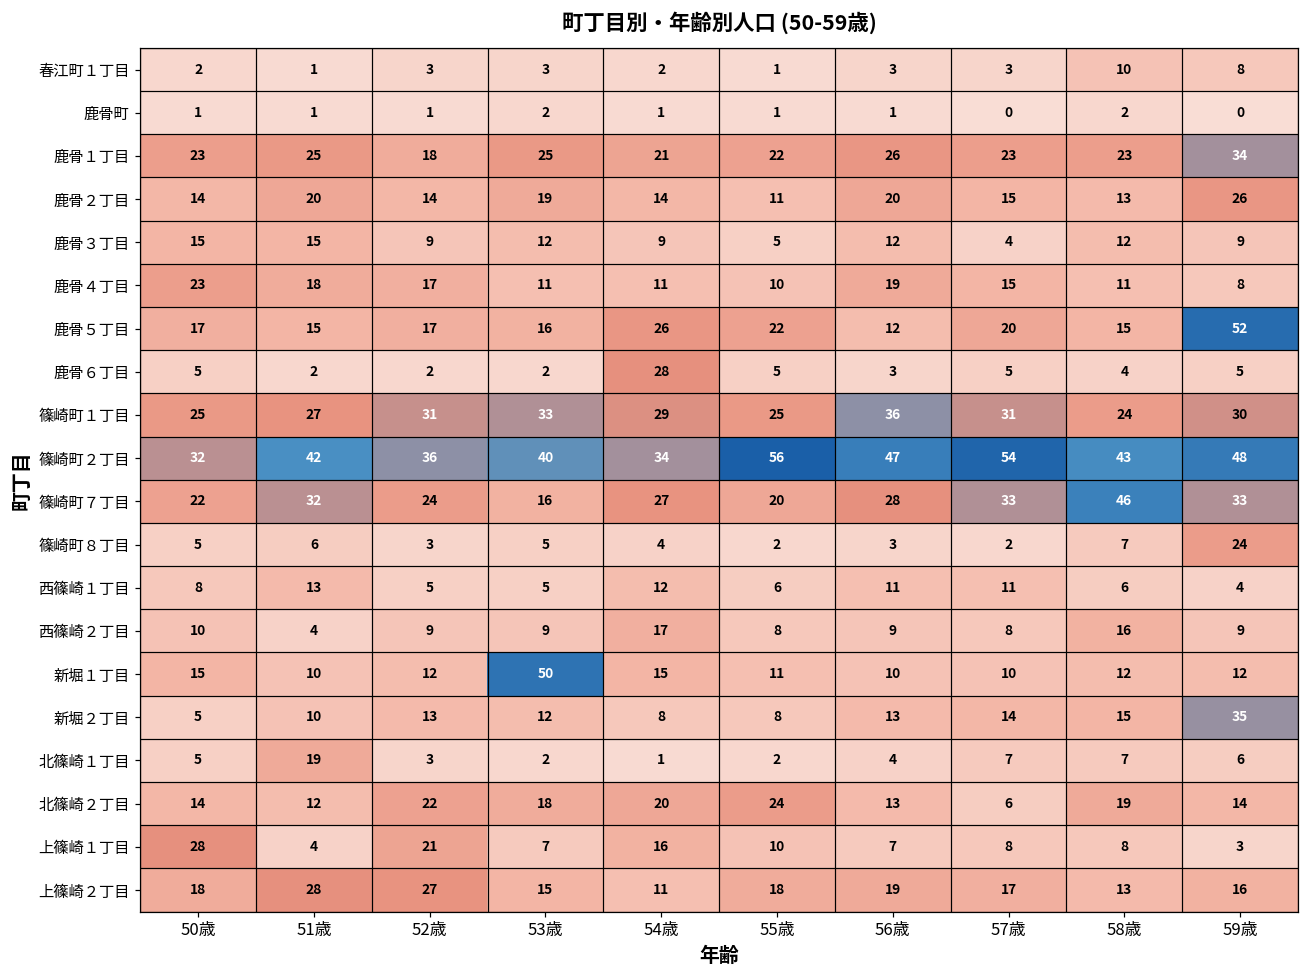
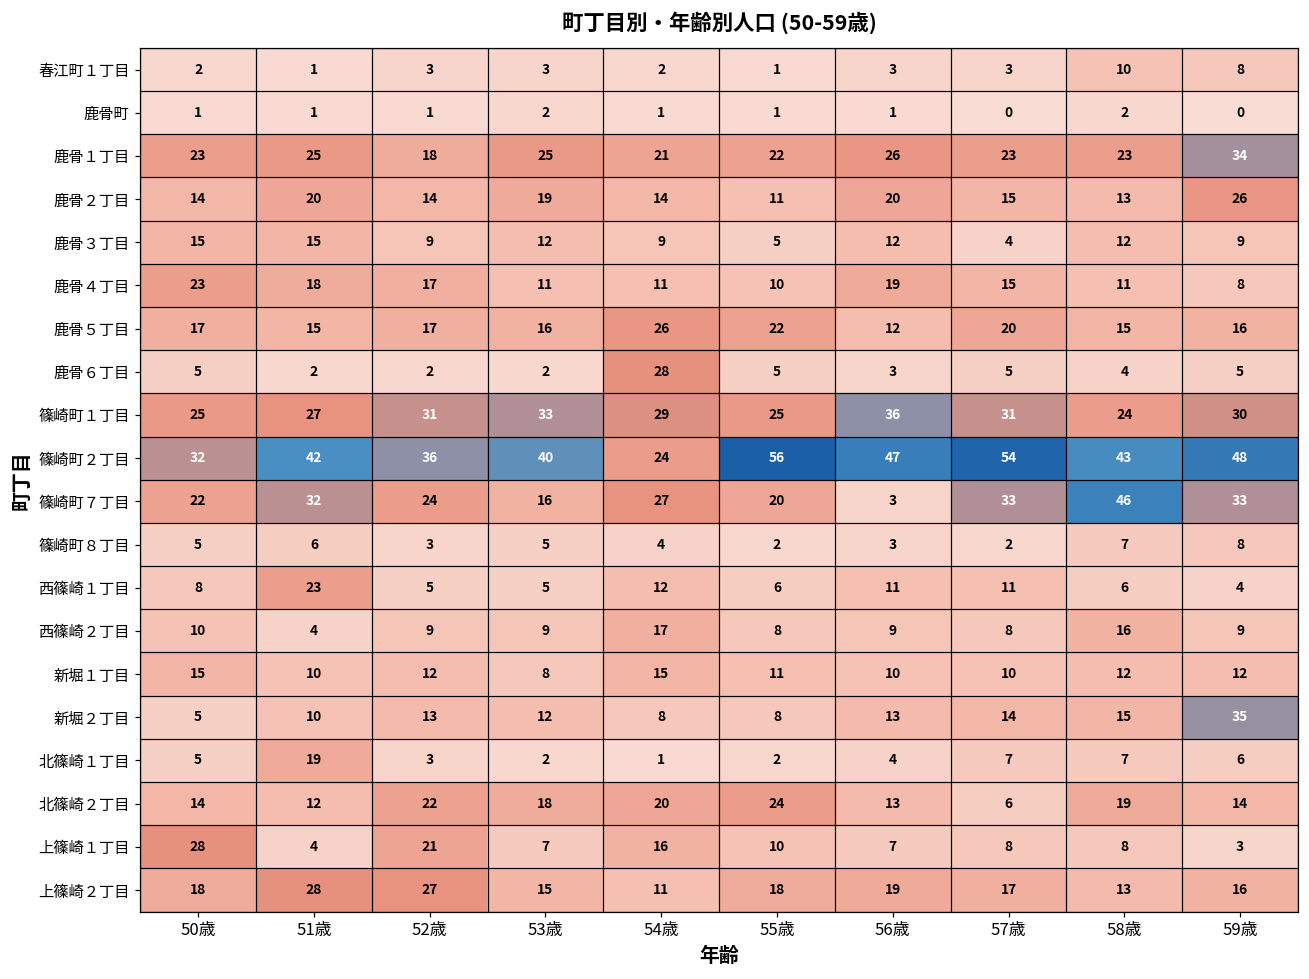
  {
    "春江町１丁目": {
      "50歳": 2,
      "51歳": 1,
      "52歳": 3,
      "53歳": 3,
      "54歳": 2,
      "55歳": 1,
      "56歳": 3,
      "57歳": 3,
      "58歳": 10,
      "59歳": 8
    },
    "鹿骨町": {
      "50歳": 1,
      "51歳": 1,
      "52歳": 1,
      "53歳": 2,
      "54歳": 1,
      "55歳": 1,
      "56歳": 1,
      "57歳": 0,
      "58歳": 2,
      "59歳": 0
    },
    "鹿骨１丁目": {
      "50歳": 23,
      "51歳": 25,
      "52歳": 18,
      "53歳": 25,
      "54歳": 21,
      "55歳": 22,
      "56歳": 26,
      "57歳": 23,
      "58歳": 23,
      "59歳": 34
    },
    "鹿骨２丁目": {
      "50歳": 14,
      "51歳": 20,
      "52歳": 14,
      "53歳": 19,
      "54歳": 14,
      "55歳": 11,
      "56歳": 20,
      "57歳": 15,
      "58歳": 13,
      "59歳": 26
    },
    "鹿骨３丁目": {
      "50歳": 15,
      "51歳": 15,
      "52歳": 9,
      "53歳": 12,
      "54歳": 9,
      "55歳": 5,
      "56歳": 12,
      "57歳": 4,
      "58歳": 12,
      "59歳": 9
    },
    "鹿骨４丁目": {
      "50歳": 23,
      "51歳": 18,
      "52歳": 17,
      "53歳": 11,
      "54歳": 11,
      "55歳": 10,
      "56歳": 19,
      "57歳": 15,
      "58歳": 11,
      "59歳": 8
    },
    "鹿骨５丁目": {
      "50歳": 17,
      "51歳": 15,
      "52歳": 17,
      "53歳": 16,
      "54歳": 26,
      "55歳": 22,
      "56歳": 12,
      "57歳": 20,
      "58歳": 15,
-     "59歳": 52
+     "59歳": 16
    },
    "鹿骨６丁目": {
      "50歳": 5,
      "51歳": 2,
      "52歳": 2,
      "53歳": 2,
      "54歳": 28,
      "55歳": 5,
      "56歳": 3,
      "57歳": 5,
      "58歳": 4,
      "59歳": 5
    },
    "篠崎町１丁目": {
      "50歳": 25,
      "51歳": 27,
      "52歳": 31,
      "53歳": 33,
      "54歳": 29,
      "55歳": 25,
      "56歳": 36,
      "57歳": 31,
      "58歳": 24,
      "59歳": 30
    },
    "篠崎町２丁目": {
      "50歳": 32,
      "51歳": 42,
      "52歳": 36,
      "53歳": 40,
-     "54歳": 34,
+     "54歳": 24,
      "55歳": 56,
      "56歳": 47,
      "57歳": 54,
      "58歳": 43,
      "59歳": 48
    },
    "篠崎町７丁目": {
      "50歳": 22,
      "51歳": 32,
      "52歳": 24,
      "53歳": 16,
      "54歳": 27,
      "55歳": 20,
-     "56歳": 28,
+     "56歳": 3,
      "57歳": 33,
      "58歳": 46,
      "59歳": 33
    },
    "篠崎町８丁目": {
      "50歳": 5,
      "51歳": 6,
      "52歳": 3,
      "53歳": 5,
      "54歳": 4,
      "55歳": 2,
      "56歳": 3,
      "57歳": 2,
      "58歳": 7,
-     "59歳": 24
+     "59歳": 8
    },
    "西篠崎１丁目": {
      "50歳": 8,
-     "51歳": 13,
+     "51歳": 23,
      "52歳": 5,
      "53歳": 5,
      "54歳": 12,
      "55歳": 6,
      "56歳": 11,
      "57歳": 11,
      "58歳": 6,
      "59歳": 4
    },
    "西篠崎２丁目": {
      "50歳": 10,
      "51歳": 4,
      "52歳": 9,
      "53歳": 9,
      "54歳": 17,
      "55歳": 8,
      "56歳": 9,
      "57歳": 8,
      "58歳": 16,
      "59歳": 9
    },
    "新堀１丁目": {
      "50歳": 15,
      "51歳": 10,
      "52歳": 12,
-     "53歳": 50,
+     "53歳": 8,
      "54歳": 15,
      "55歳": 11,
      "56歳": 10,
      "57歳": 10,
      "58歳": 12,
      "59歳": 12
    },
    "新堀２丁目": {
      "50歳": 5,
      "51歳": 10,
      "52歳": 13,
      "53歳": 12,
      "54歳": 8,
      "55歳": 8,
      "56歳": 13,
      "57歳": 14,
      "58歳": 15,
      "59歳": 35
    },
    "北篠崎１丁目": {
      "50歳": 5,
      "51歳": 19,
      "52歳": 3,
      "53歳": 2,
      "54歳": 1,
      "55歳": 2,
      "56歳": 4,
      "57歳": 7,
      "58歳": 7,
      "59歳": 6
    },
    "北篠崎２丁目": {
      "50歳": 14,
      "51歳": 12,
      "52歳": 22,
      "53歳": 18,
      "54歳": 20,
      "55歳": 24,
      "56歳": 13,
      "57歳": 6,
      "58歳": 19,
      "59歳": 14
    },
    "上篠崎１丁目": {
      "50歳": 28,
      "51歳": 4,
      "52歳": 21,
      "53歳": 7,
      "54歳": 16,
      "55歳": 10,
      "56歳": 7,
      "57歳": 8,
      "58歳": 8,
      "59歳": 3
    },
    "上篠崎２丁目": {
      "50歳": 18,
      "51歳": 28,
      "52歳": 27,
      "53歳": 15,
      "54歳": 11,
      "55歳": 18,
      "56歳": 19,
      "57歳": 17,
      "58歳": 13,
      "59歳": 16
    }
  }
